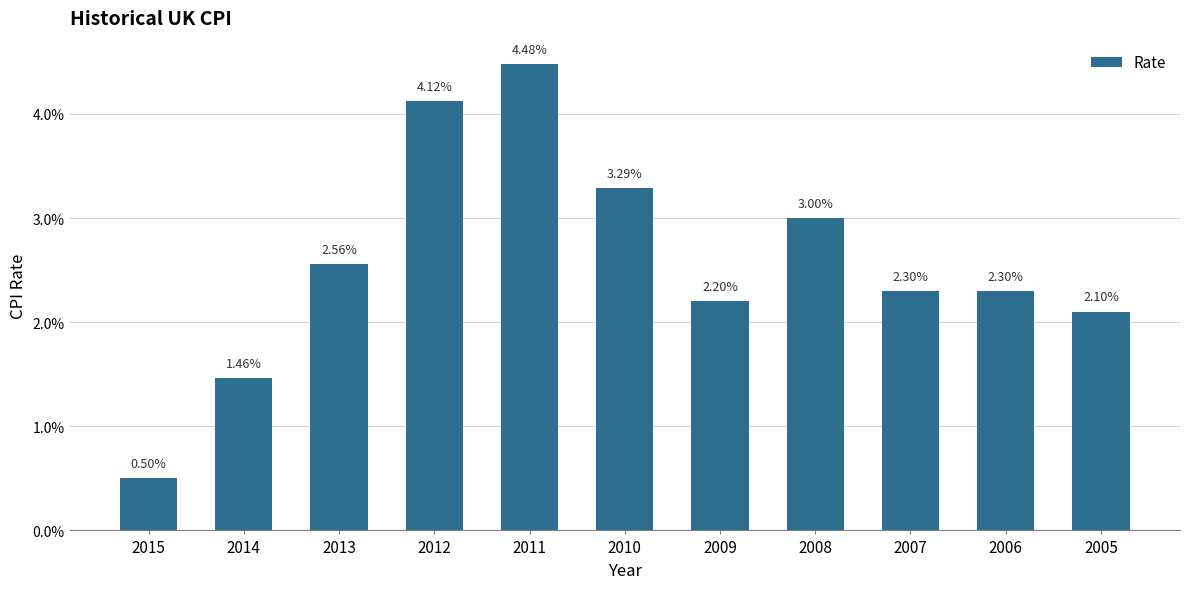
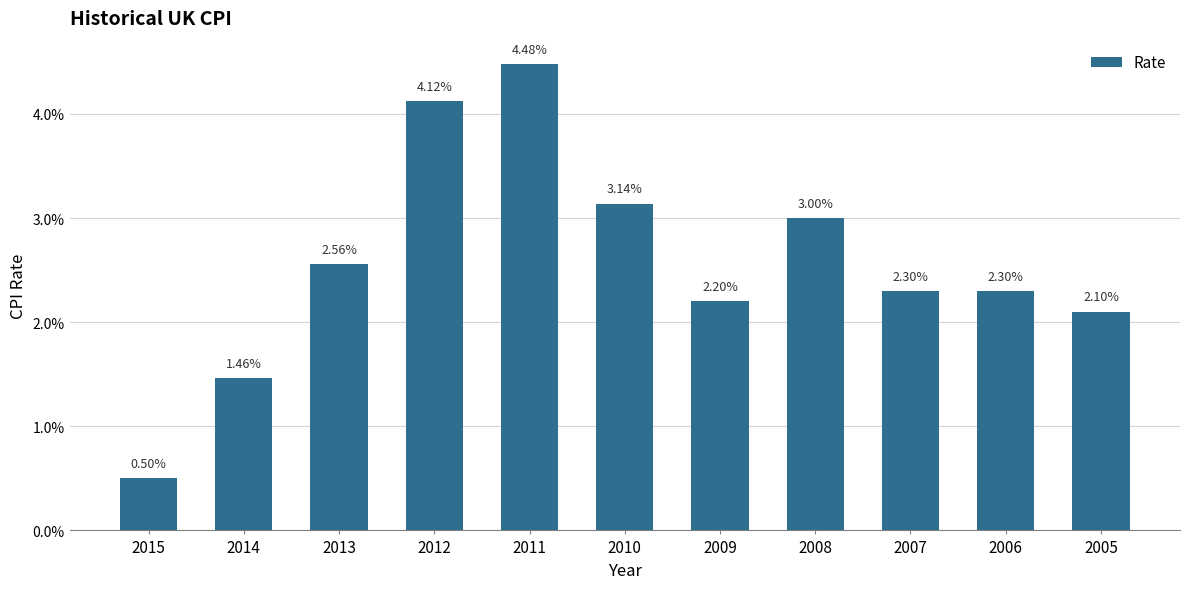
  {
    "2015": "0.50%",
    "2014": "1.46%",
    "2013": "2.56%",
    "2012": "4.12%",
    "2011": "4.48%",
-   "2010": "3.29%",
+   "2010": "3.14%",
    "2009": "2.20%",
    "2008": "3.00%",
    "2007": "2.30%",
    "2006": "2.30%",
    "2005": "2.10%"
  }
